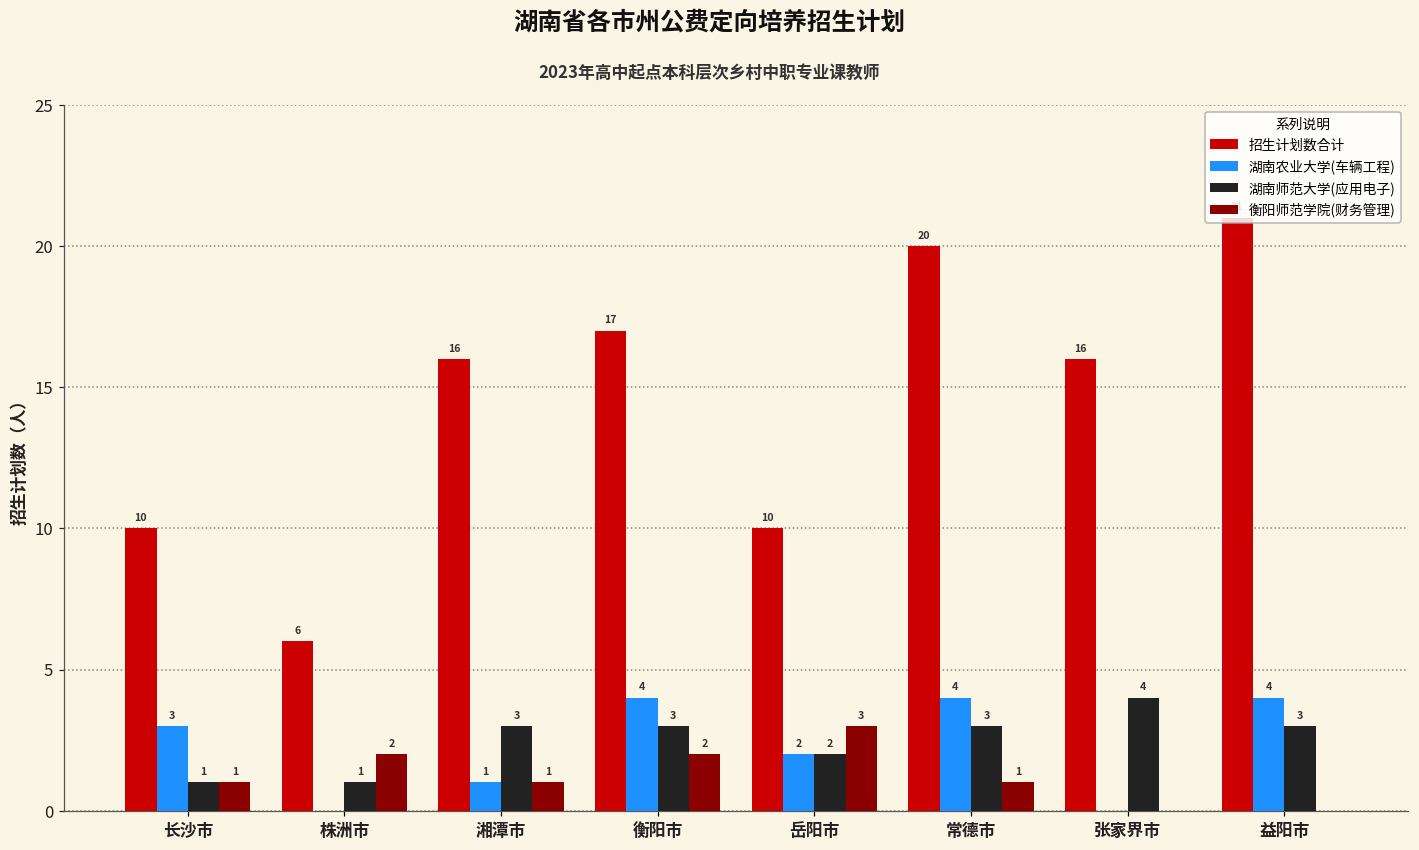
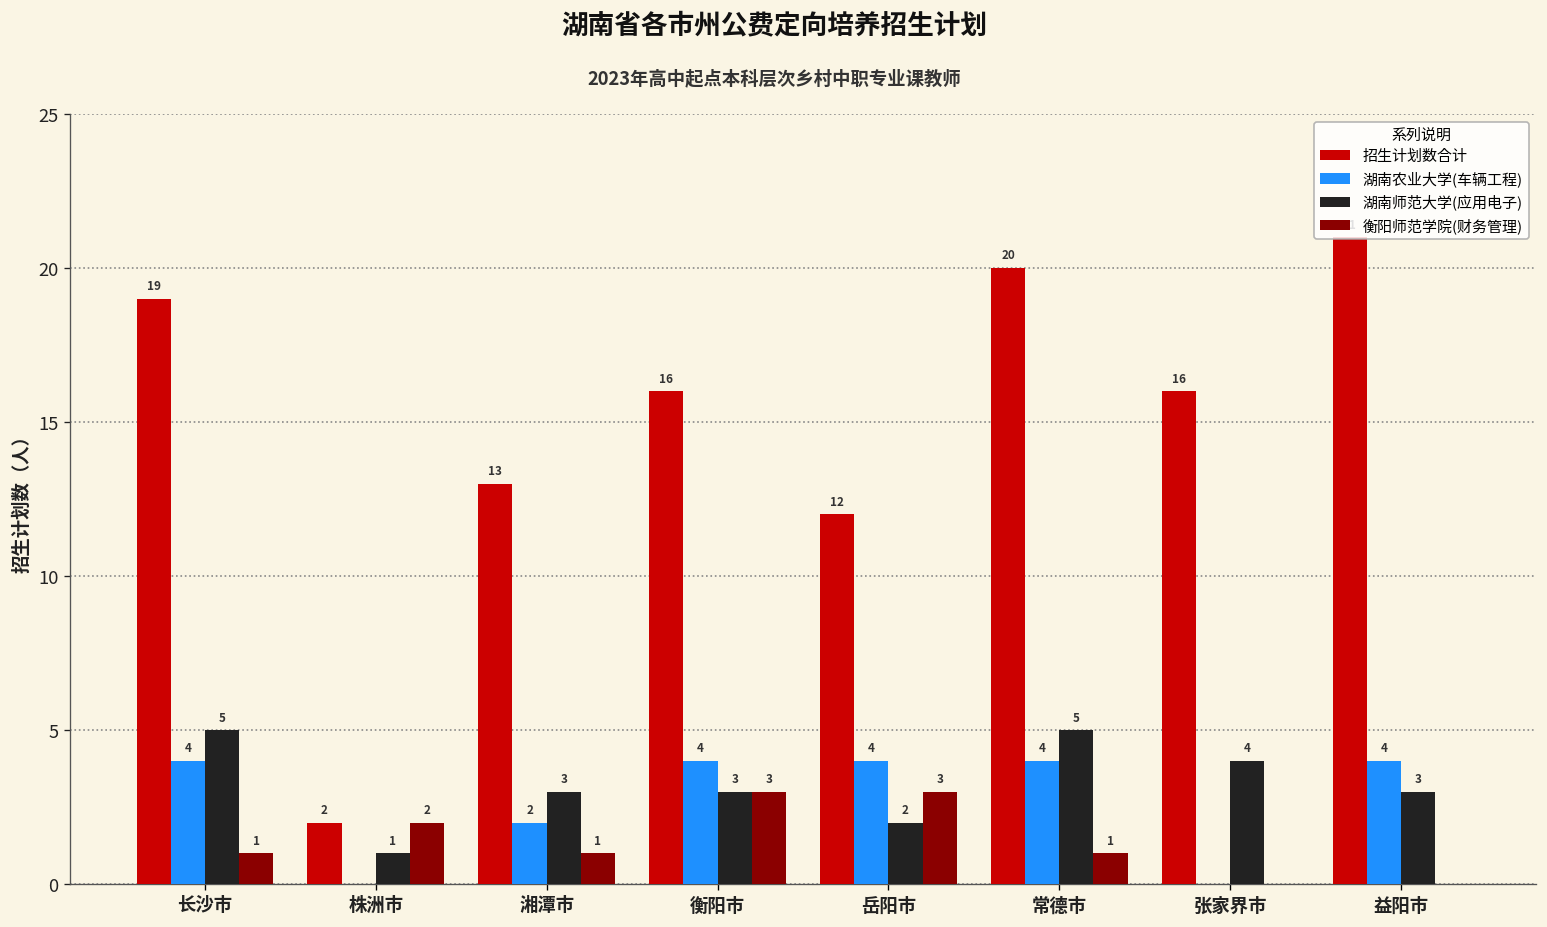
  {
    "招生计划数合计": {
-     "长沙市": 10,
-     "株洲市": 6,
-     "湘潭市": 16,
-     "衡阳市": 17,
-     "岳阳市": 10,
+     "长沙市": 19,
+     "株洲市": 2,
+     "湘潭市": 13,
+     "衡阳市": 16,
+     "岳阳市": 12,
      "常德市": 20,
      "张家界市": 16
    },
    "湖南农业大学(车辆工程)": {
-     "长沙市": 3,
-     "湘潭市": 1,
+     "长沙市": 4,
+     "湘潭市": 2,
      "衡阳市": 4,
-     "岳阳市": 2,
+     "岳阳市": 4,
      "常德市": 4,
      "益阳市": 4
    },
    "湖南师范大学(应用电子)": {
-     "长沙市": 1,
+     "长沙市": 5,
      "株洲市": 1,
      "湘潭市": 3,
      "衡阳市": 3,
      "岳阳市": 2,
-     "常德市": 3,
+     "常德市": 5,
      "张家界市": 4,
      "益阳市": 3
    },
    "衡阳师范学院(财务管理)": {
      "长沙市": 1,
      "株洲市": 2,
      "湘潭市": 1,
-     "衡阳市": 2,
+     "衡阳市": 3,
      "岳阳市": 3,
      "常德市": 1
    }
  }
